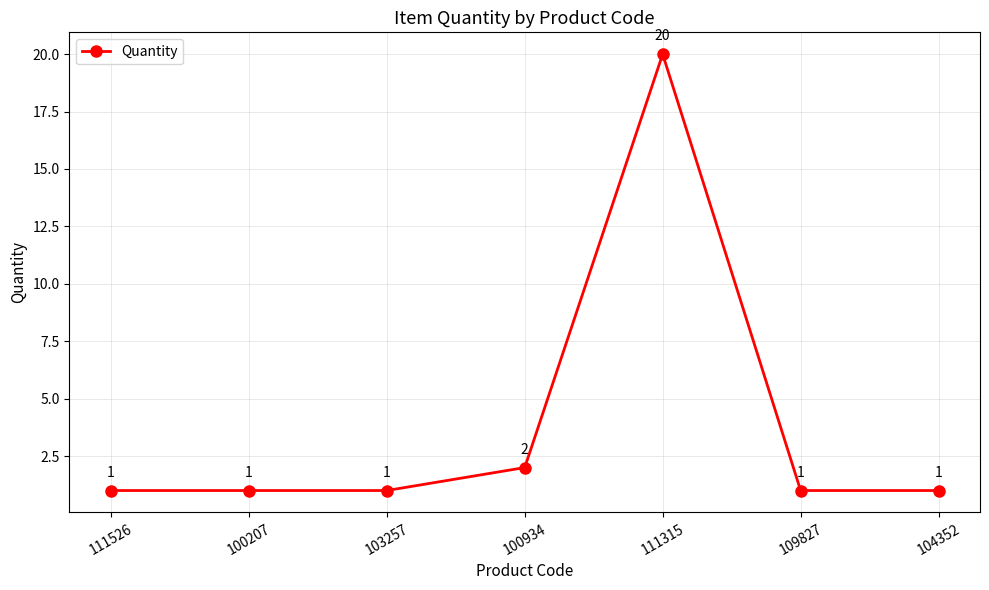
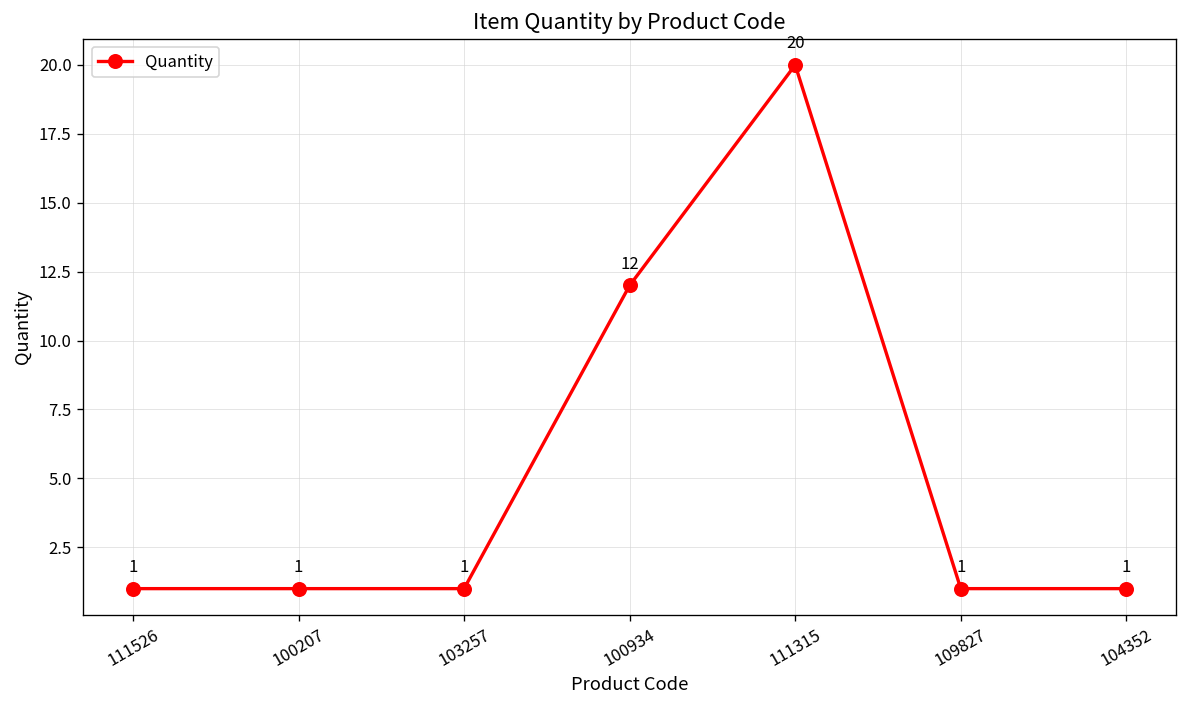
  {
    "111526": 1,
    "100207": 1,
    "103257": 1,
-   "100934": 2,
+   "100934": 12,
    "111315": 20,
    "109827": 1,
    "104352": 1
  }
